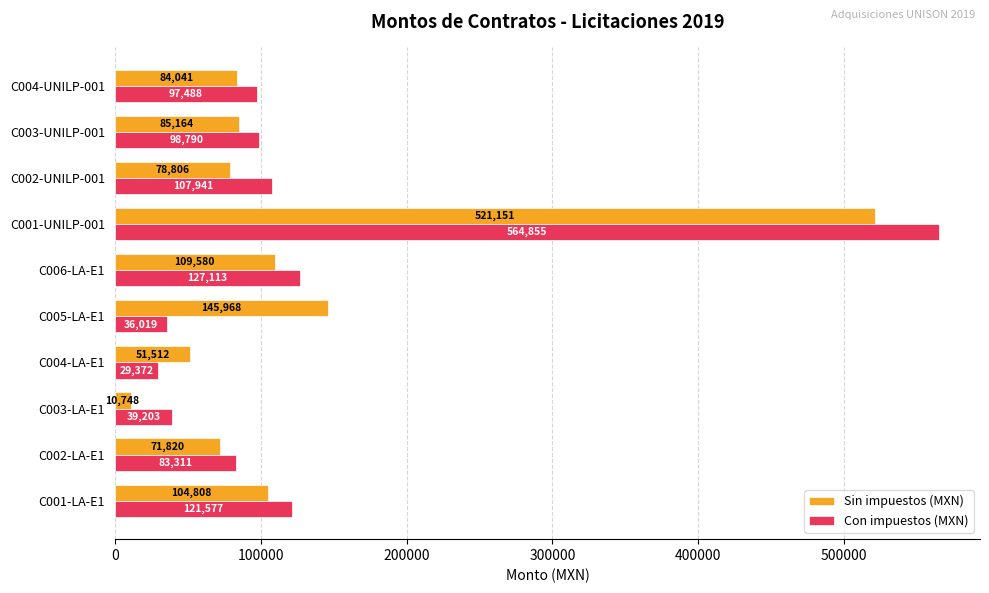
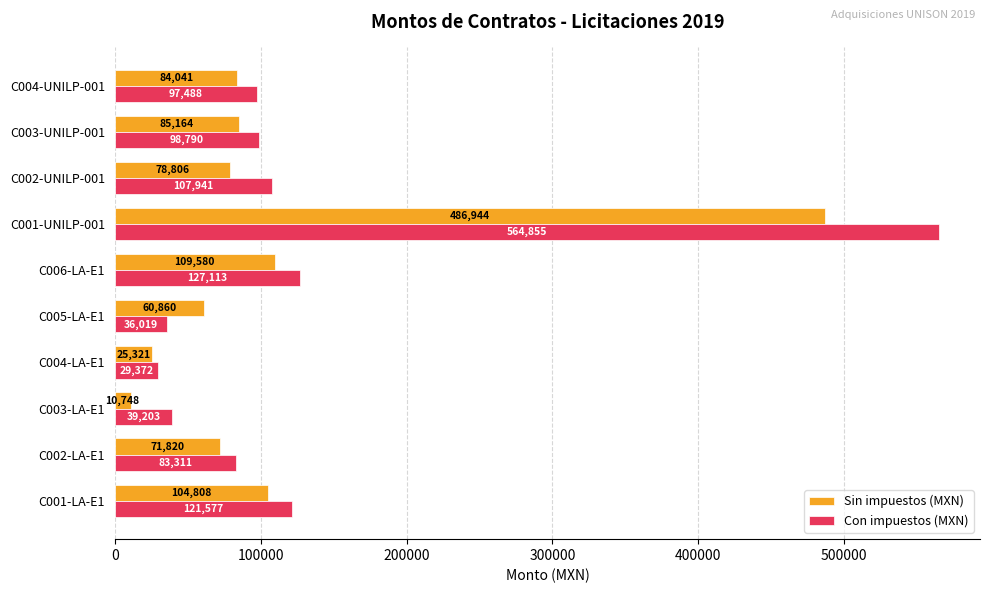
  {
    "Sin impuestos (MXN)": {
      "C004-UNILP-001": "84,041",
      "C003-UNILP-001": "85,164",
      "C002-UNILP-001": "78,806",
-     "C001-UNILP-001": "521,151",
+     "C001-UNILP-001": "486,944",
      "C006-LA-E1": "109,580",
-     "C005-LA-E1": "145,968",
-     "C004-LA-E1": "51,512",
+     "C005-LA-E1": "60,860",
+     "C004-LA-E1": "25,321",
      "C003-LA-E1": "10,748",
      "C002-LA-E1": "71,820",
      "C001-LA-E1": "104,808"
    },
    "Con impuestos (MXN)": {
      "C004-UNILP-001": "97,488",
      "C003-UNILP-001": "98,790",
      "C002-UNILP-001": "107,941",
      "C001-UNILP-001": "564,855",
      "C006-LA-E1": "127,113",
      "C005-LA-E1": "36,019",
      "C004-LA-E1": "29,372",
      "C003-LA-E1": "39,203",
      "C002-LA-E1": "83,311",
      "C001-LA-E1": "121,577"
    }
  }
